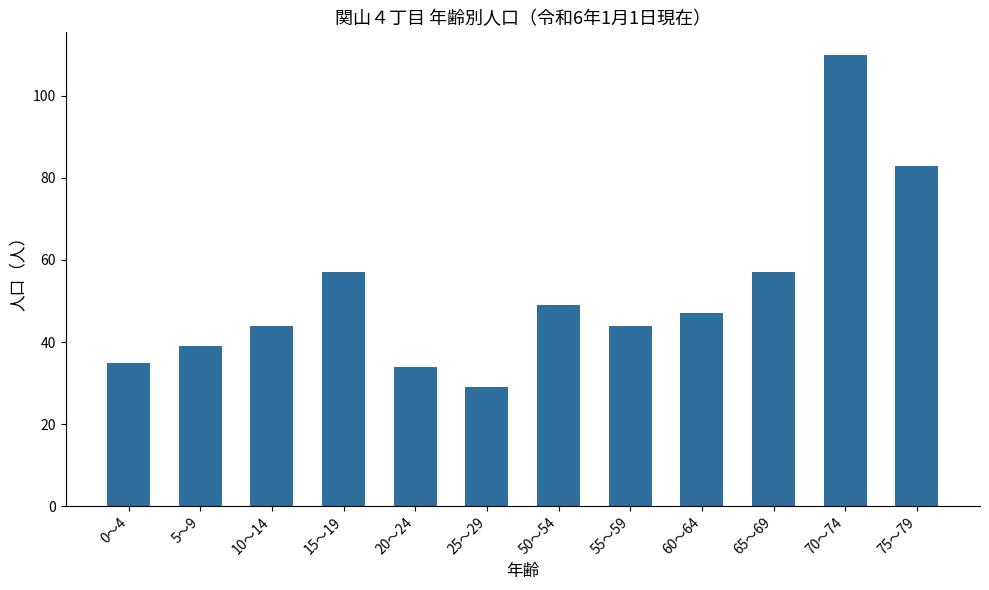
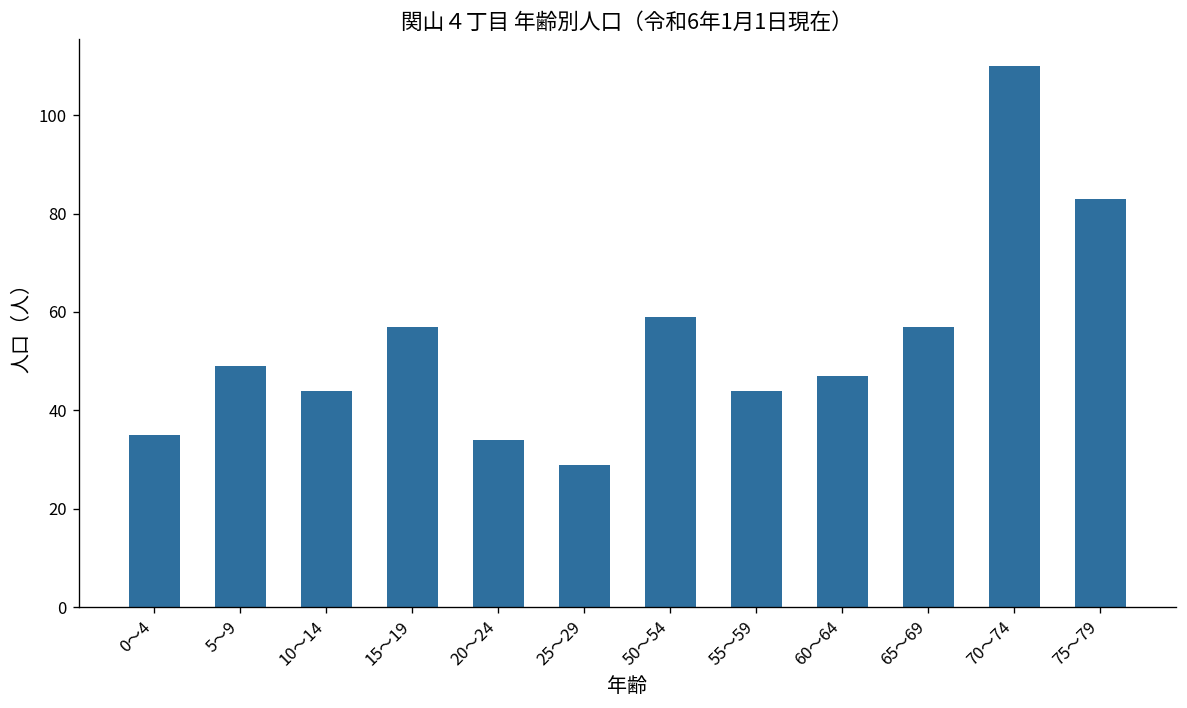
  {
    "0～4": 35,
-   "5～9": 39,
+   "5～9": 49,
    "10～14": 44,
    "15～19": 57,
    "20～24": 34,
    "25～29": 29,
-   "50～54": 49,
+   "50～54": 59,
    "55～59": 44,
    "60～64": 47,
    "65～69": 57,
    "70～74": 110,
    "75～79": 83
  }
